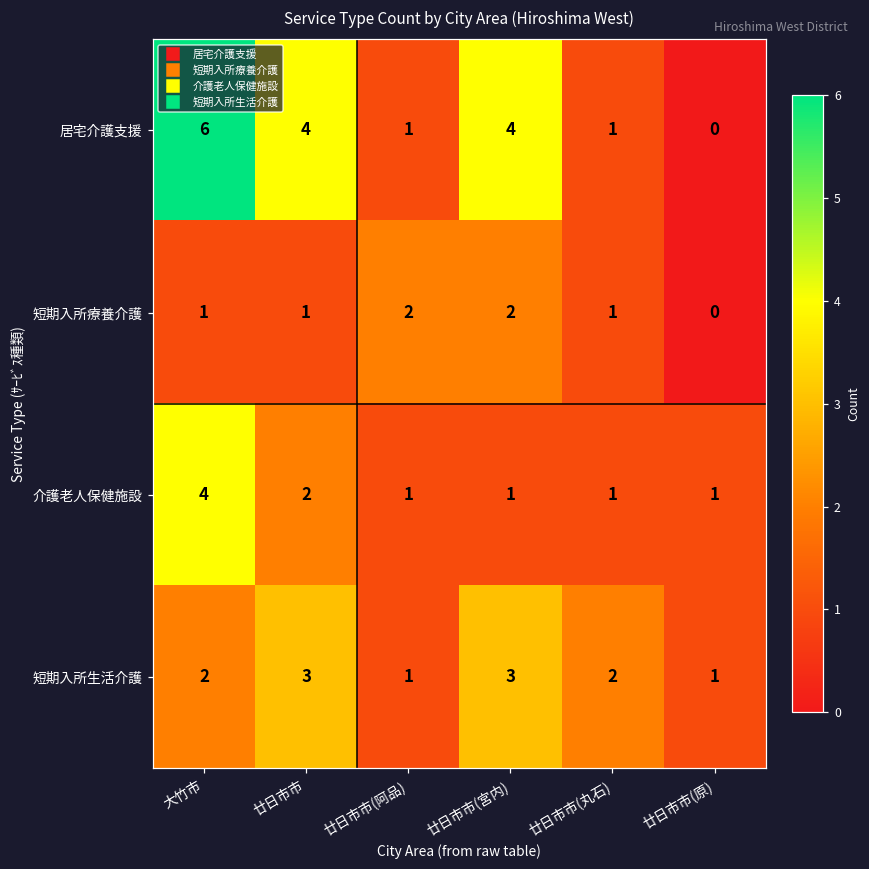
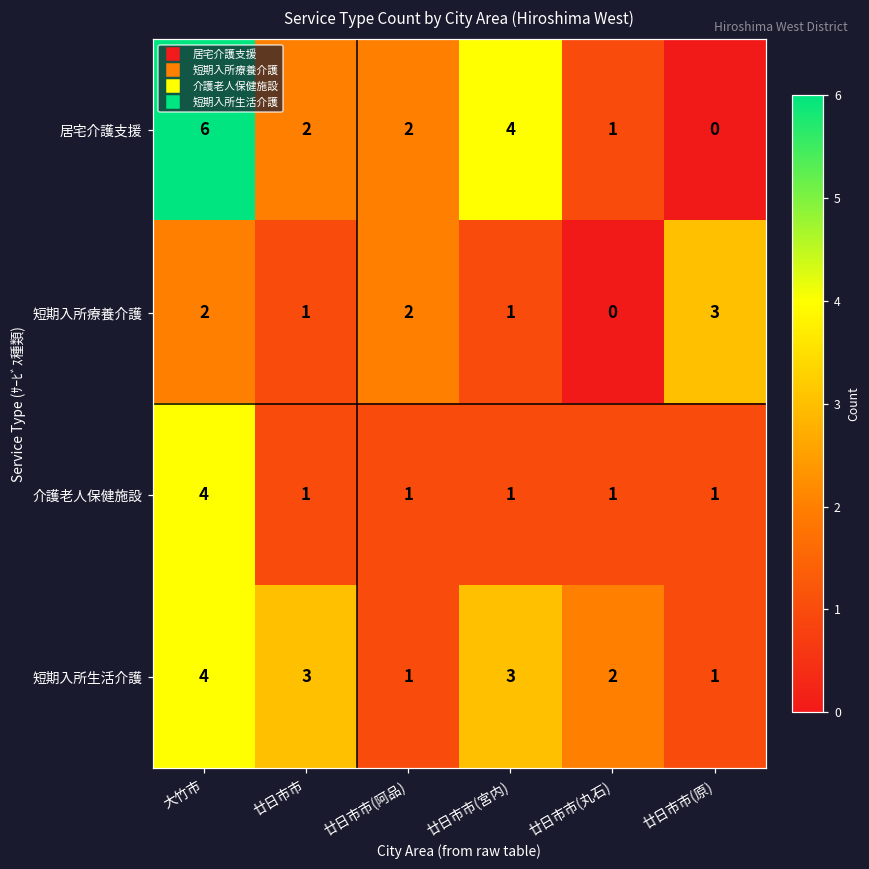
  {
    "居宅介護支援": {
      "大竹市": 6,
-     "廿日市市": 4,
-     "廿日市市(阿品)": 1,
+     "廿日市市": 2,
+     "廿日市市(阿品)": 2,
      "廿日市市(宮内)": 4,
      "廿日市市(丸石)": 1,
      "廿日市市(原)": 0
    },
    "短期入所療養介護": {
-     "大竹市": 1,
+     "大竹市": 2,
      "廿日市市": 1,
      "廿日市市(阿品)": 2,
-     "廿日市市(宮内)": 2,
-     "廿日市市(丸石)": 1,
-     "廿日市市(原)": 0
+     "廿日市市(宮内)": 1,
+     "廿日市市(丸石)": 0,
+     "廿日市市(原)": 3
    },
    "介護老人保健施設": {
      "大竹市": 4,
-     "廿日市市": 2,
+     "廿日市市": 1,
      "廿日市市(阿品)": 1,
      "廿日市市(宮内)": 1,
      "廿日市市(丸石)": 1,
      "廿日市市(原)": 1
    },
    "短期入所生活介護": {
-     "大竹市": 2,
+     "大竹市": 4,
      "廿日市市": 3,
      "廿日市市(阿品)": 1,
      "廿日市市(宮内)": 3,
      "廿日市市(丸石)": 2,
      "廿日市市(原)": 1
    }
  }
